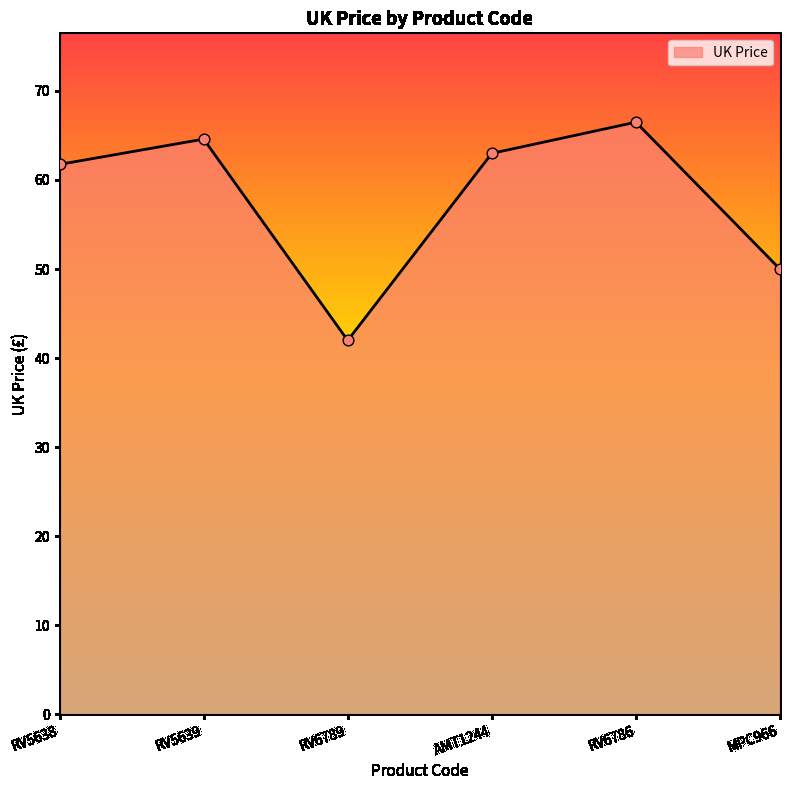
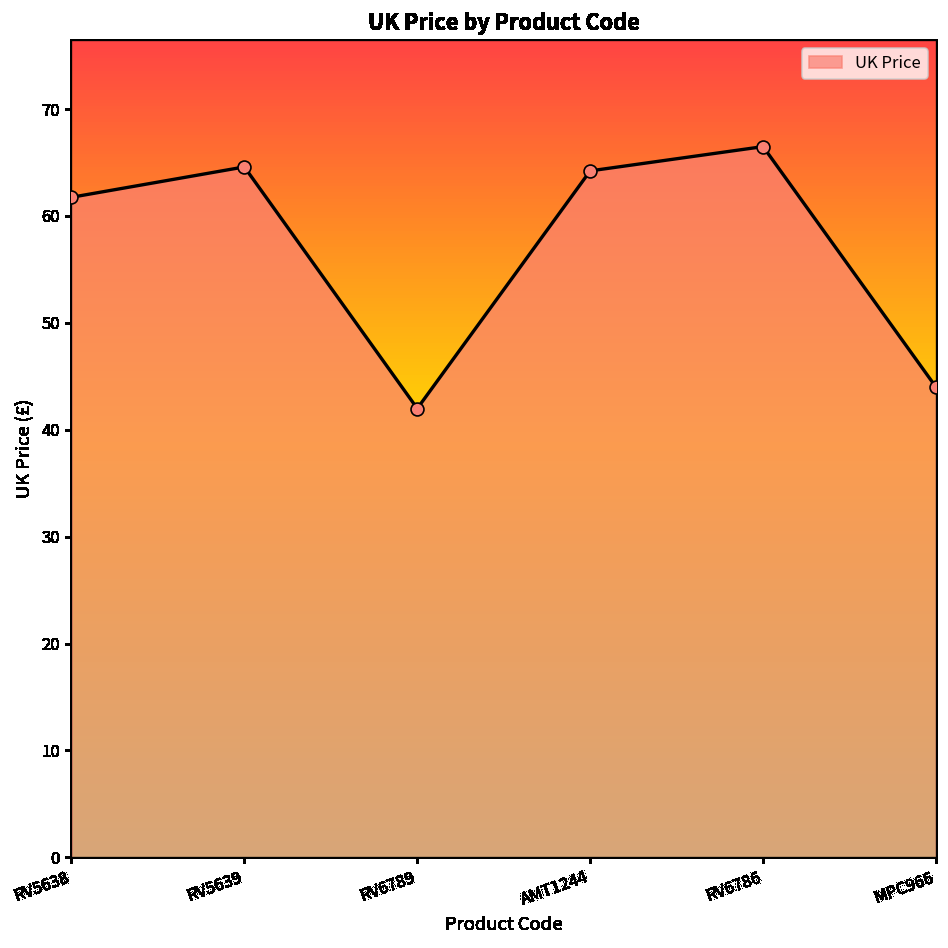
  {
    "RV5638": 62,
    "RV5639": 65,
    "RV6789": 42,
-   "AMT1244": 63,
+   "AMT1244": 64,
    "RV6786": 66,
-   "MPC966": 50
+   "MPC966": 44
  }
